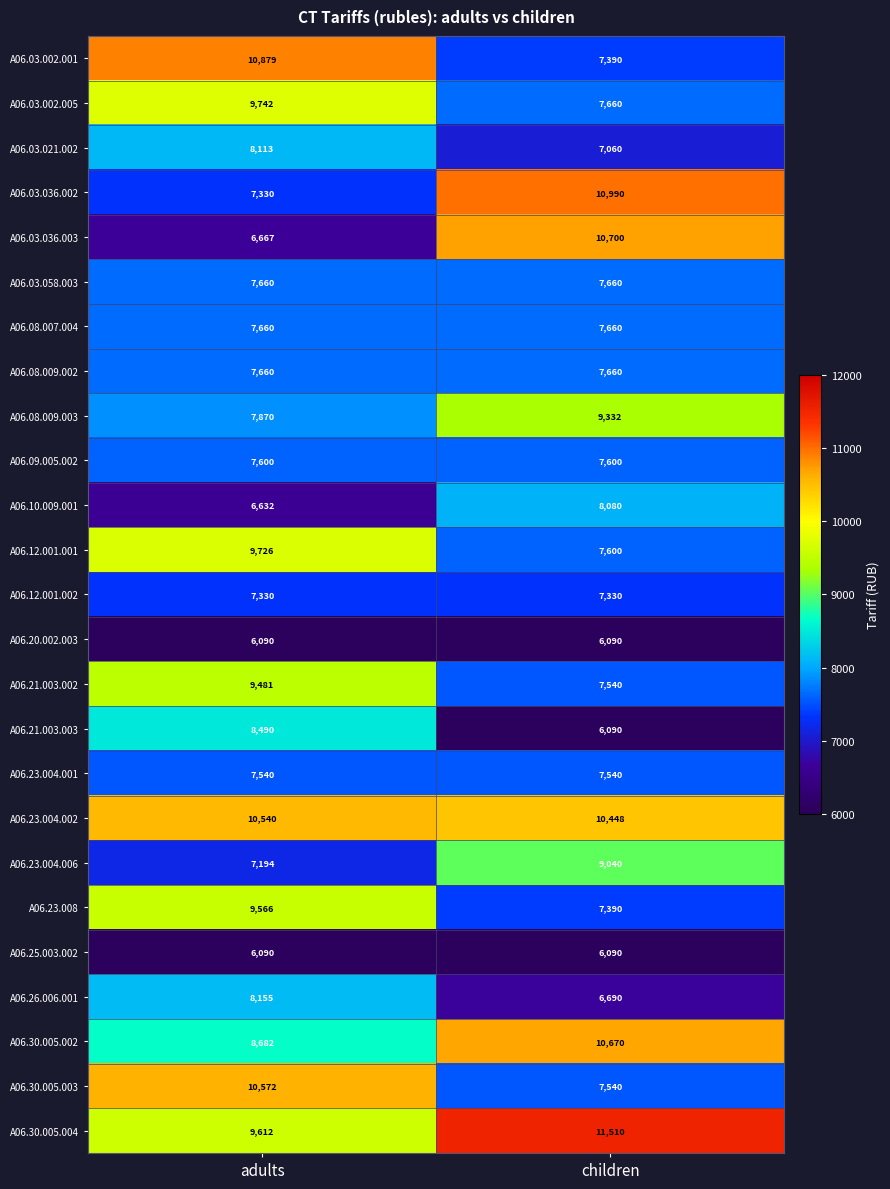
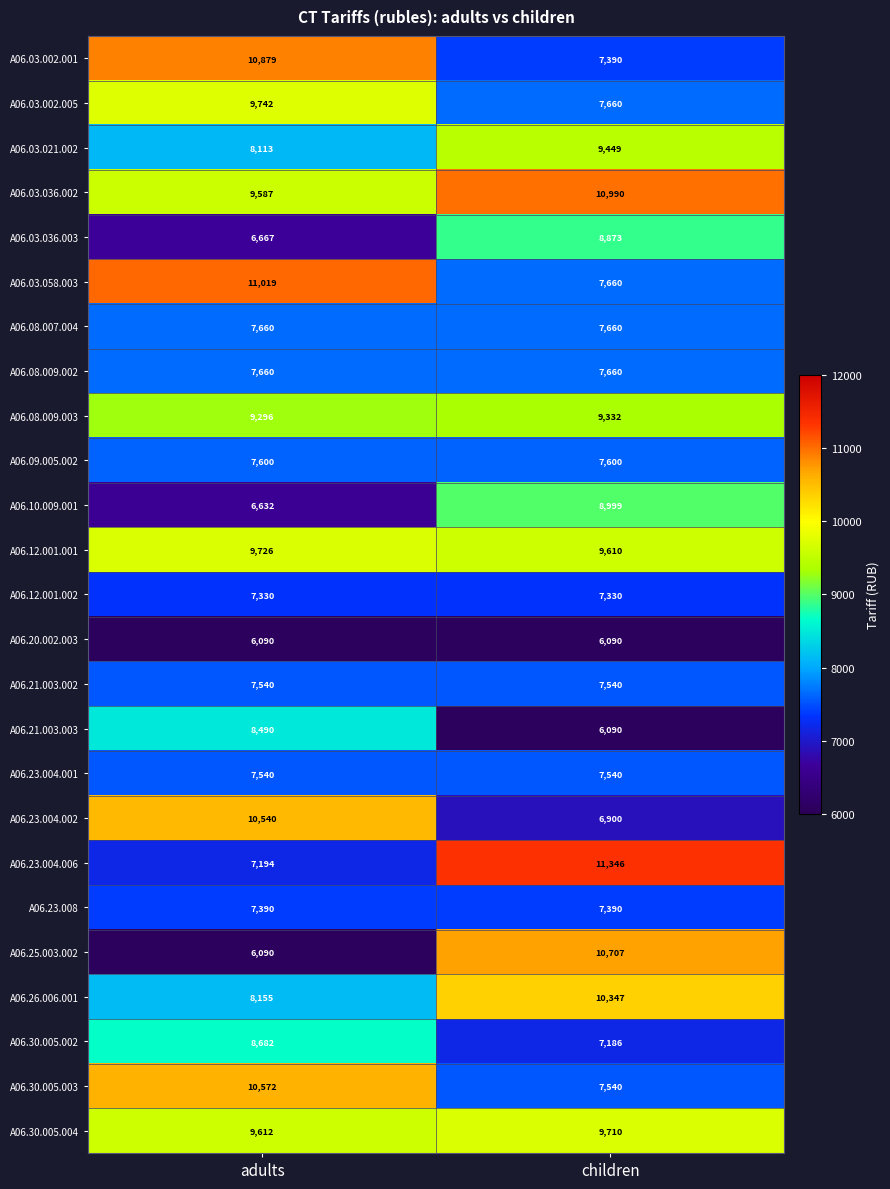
  {
    "A06.03.002.001": {
      "adults": "10,879",
      "children": "7,390"
    },
    "A06.03.002.005": {
      "adults": "9,742",
      "children": "7,660"
    },
    "A06.03.021.002": {
      "adults": "8,113",
-     "children": "7,060"
+     "children": "9,449"
    },
    "A06.03.036.002": {
-     "adults": "7,330",
+     "adults": "9,587",
      "children": "10,990"
    },
    "A06.03.036.003": {
      "adults": "6,667",
-     "children": "10,700"
+     "children": "8,873"
    },
    "A06.03.058.003": {
-     "adults": "7,660",
+     "adults": "11,019",
      "children": "7,660"
    },
    "A06.08.007.004": {
      "adults": "7,660",
      "children": "7,660"
    },
    "A06.08.009.002": {
      "adults": "7,660",
      "children": "7,660"
    },
    "A06.08.009.003": {
-     "adults": "7,870",
+     "adults": "9,296",
      "children": "9,332"
    },
    "A06.09.005.002": {
      "adults": "7,600",
      "children": "7,600"
    },
    "A06.10.009.001": {
      "adults": "6,632",
-     "children": "8,080"
+     "children": "8,999"
    },
    "A06.12.001.001": {
      "adults": "9,726",
-     "children": "7,600"
+     "children": "9,610"
    },
    "A06.12.001.002": {
      "adults": "7,330",
      "children": "7,330"
    },
    "A06.20.002.003": {
      "adults": "6,090",
      "children": "6,090"
    },
    "A06.21.003.002": {
-     "adults": "9,481",
+     "adults": "7,540",
      "children": "7,540"
    },
    "A06.21.003.003": {
      "adults": "8,490",
      "children": "6,090"
    },
    "A06.23.004.001": {
      "adults": "7,540",
      "children": "7,540"
    },
    "A06.23.004.002": {
      "adults": "10,540",
-     "children": "10,448"
+     "children": "6,900"
    },
    "A06.23.004.006": {
      "adults": "7,194",
-     "children": "9,040"
+     "children": "11,346"
    },
    "A06.23.008": {
-     "adults": "9,566",
+     "adults": "7,390",
      "children": "7,390"
    },
    "A06.25.003.002": {
      "adults": "6,090",
-     "children": "6,090"
+     "children": "10,707"
    },
    "A06.26.006.001": {
      "adults": "8,155",
-     "children": "6,690"
+     "children": "10,347"
    },
    "A06.30.005.002": {
      "adults": "8,682",
-     "children": "10,670"
+     "children": "7,186"
    },
    "A06.30.005.003": {
      "adults": "10,572",
      "children": "7,540"
    },
    "A06.30.005.004": {
      "adults": "9,612",
-     "children": "11,510"
+     "children": "9,710"
    }
  }
